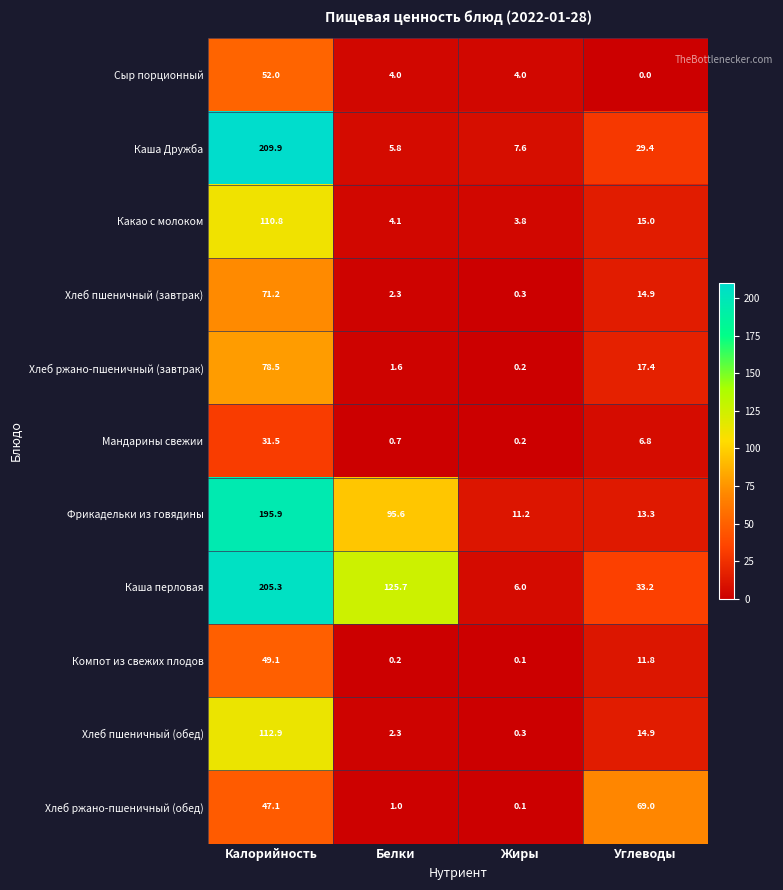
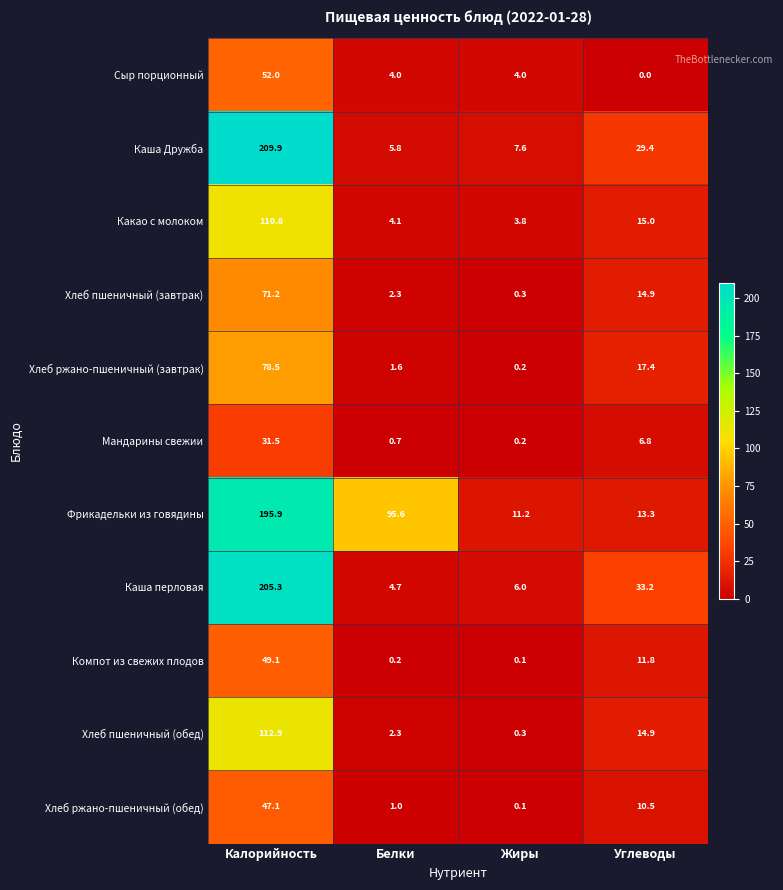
  {
    "Сыр порционный": {
      "Калорийность": 52.0,
      "Белки": 4.0,
      "Жиры": 4.0,
      "Углеводы": 0.0
    },
    "Каша Дружба": {
      "Калорийность": 209.9,
      "Белки": 5.8,
      "Жиры": 7.6,
      "Углеводы": 29.4
    },
    "Какао с молоком": {
      "Калорийность": 110.8,
      "Белки": 4.1,
      "Жиры": 3.8,
      "Углеводы": 15.0
    },
    "Хлеб пшеничный (завтрак)": {
      "Калорийность": 71.2,
      "Белки": 2.3,
      "Жиры": 0.3,
      "Углеводы": 14.9
    },
    "Хлеб ржано-пшеничный (завтрак)": {
      "Калорийность": 78.5,
      "Белки": 1.6,
      "Жиры": 0.2,
      "Углеводы": 17.4
    },
    "Мандарины свежии": {
      "Калорийность": 31.5,
      "Белки": 0.7,
      "Жиры": 0.2,
      "Углеводы": 6.8
    },
    "Фрикадельки из говядины": {
      "Калорийность": 195.9,
      "Белки": 95.6,
      "Жиры": 11.2,
      "Углеводы": 13.3
    },
    "Каша перловая": {
      "Калорийность": 205.3,
-     "Белки": 125.7,
+     "Белки": 4.7,
      "Жиры": 6.0,
      "Углеводы": 33.2
    },
    "Компот из свежих плодов": {
      "Калорийность": 49.1,
      "Белки": 0.2,
      "Жиры": 0.1,
      "Углеводы": 11.8
    },
    "Хлеб пшеничный (обед)": {
      "Калорийность": 112.9,
      "Белки": 2.3,
      "Жиры": 0.3,
      "Углеводы": 14.9
    },
    "Хлеб ржано-пшеничный (обед)": {
      "Калорийность": 47.1,
      "Белки": 1.0,
      "Жиры": 0.1,
-     "Углеводы": 69.0
+     "Углеводы": 10.5
    }
  }
